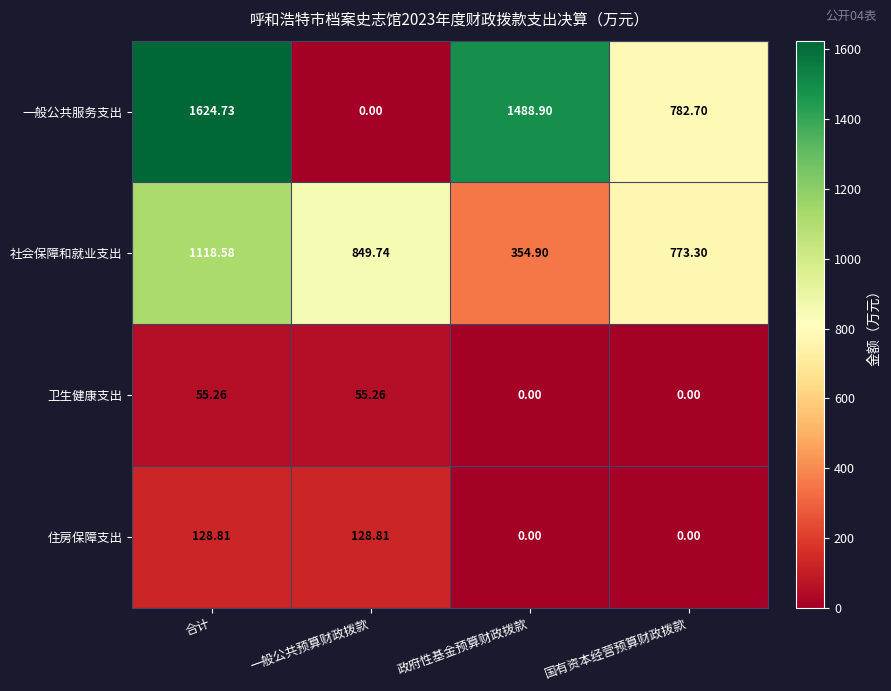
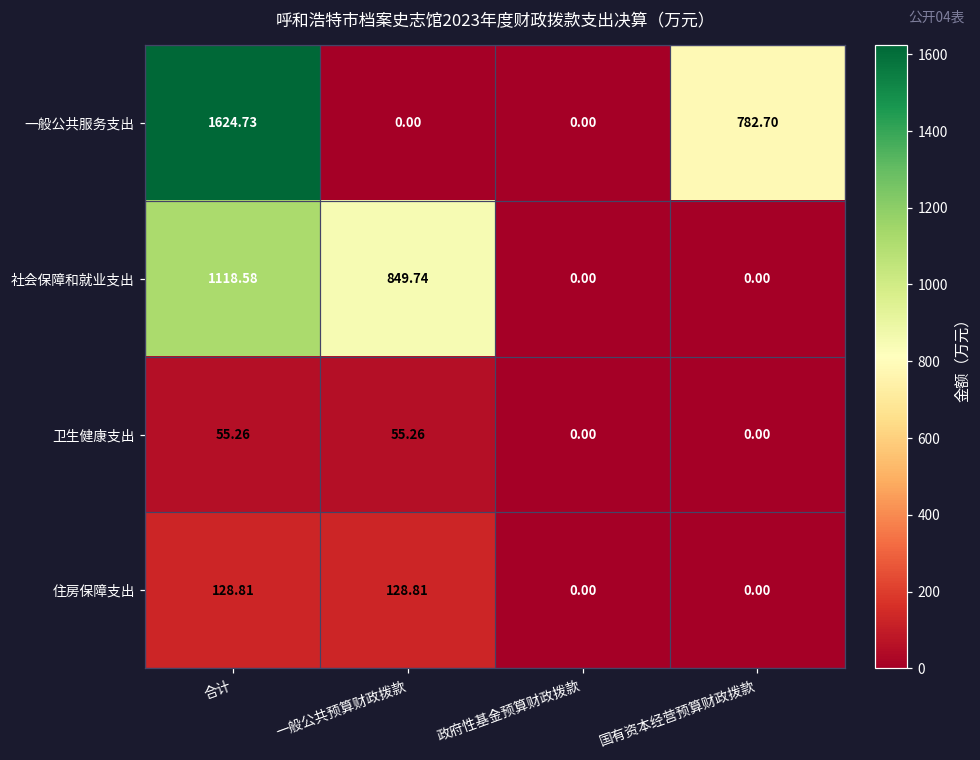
  {
    "一般公共服务支出": {
      "合计": 1624.73,
      "一般公共预算财政拨款": 0.00,
-     "政府性基金预算财政拨款": 1488.90,
+     "政府性基金预算财政拨款": 0.00,
      "国有资本经营预算财政拨款": 782.70
    },
    "社会保障和就业支出": {
      "合计": 1118.58,
      "一般公共预算财政拨款": 849.74,
-     "政府性基金预算财政拨款": 354.90,
-     "国有资本经营预算财政拨款": 773.30
+     "政府性基金预算财政拨款": 0.00,
+     "国有资本经营预算财政拨款": 0.00
    },
    "卫生健康支出": {
      "合计": 55.26,
      "一般公共预算财政拨款": 55.26,
      "政府性基金预算财政拨款": 0.00,
      "国有资本经营预算财政拨款": 0.00
    },
    "住房保障支出": {
      "合计": 128.81,
      "一般公共预算财政拨款": 128.81,
      "政府性基金预算财政拨款": 0.00,
      "国有资本经营预算财政拨款": 0.00
    }
  }
